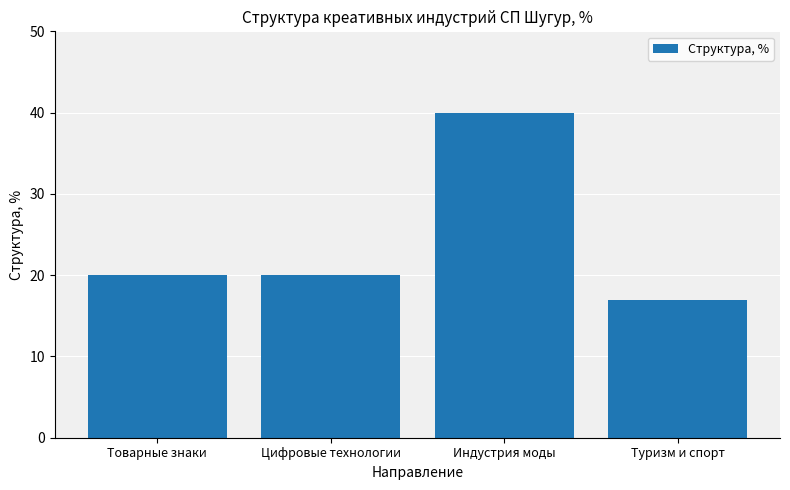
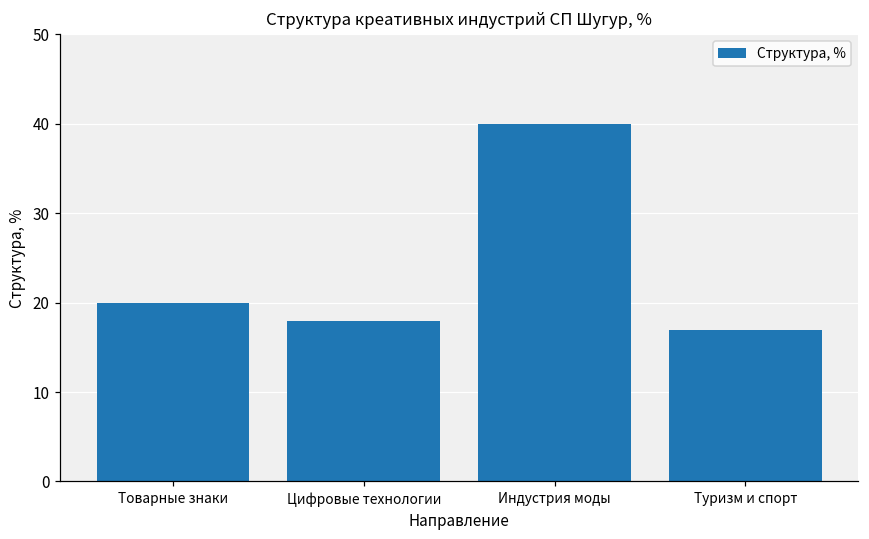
  {
    "Товарные знаки": 20,
-   "Цифровые технологии": 20,
+   "Цифровые технологии": 18,
    "Индустрия моды": 40,
    "Туризм и спорт": 17
  }
